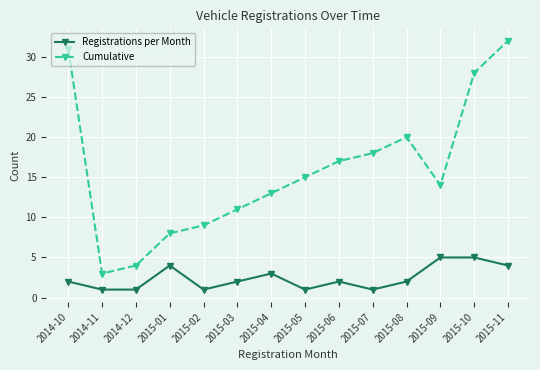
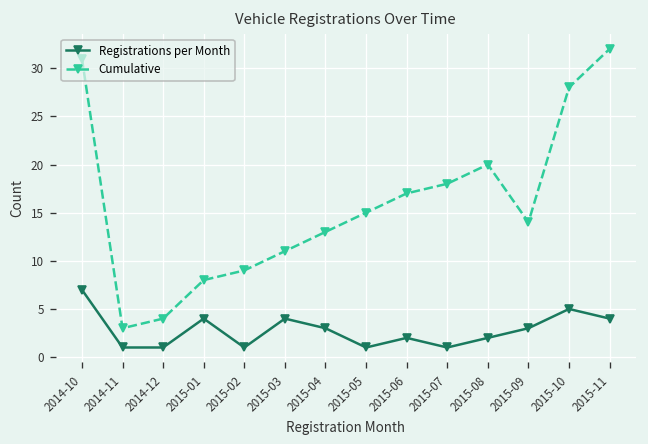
  {
    "Registrations per Month": {
-     "2014-10": 2,
+     "2014-10": 7,
      "2014-11": 1,
      "2014-12": 1,
      "2015-01": 4,
      "2015-02": 1,
-     "2015-03": 2,
+     "2015-03": 4,
      "2015-04": 3,
      "2015-05": 1,
      "2015-06": 2,
      "2015-07": 1,
      "2015-08": 2,
-     "2015-09": 5,
+     "2015-09": 3,
      "2015-10": 5,
      "2015-11": 4
    },
    "Cumulative": {
      "2014-11": 3,
      "2014-12": 4,
      "2015-01": 8,
      "2015-02": 9,
      "2015-03": 11,
      "2015-04": 13,
      "2015-05": 15,
      "2015-06": 17,
      "2015-07": 18,
      "2015-08": 20,
      "2015-09": 14,
      "2015-10": 28,
      "2015-11": 32
    }
  }
